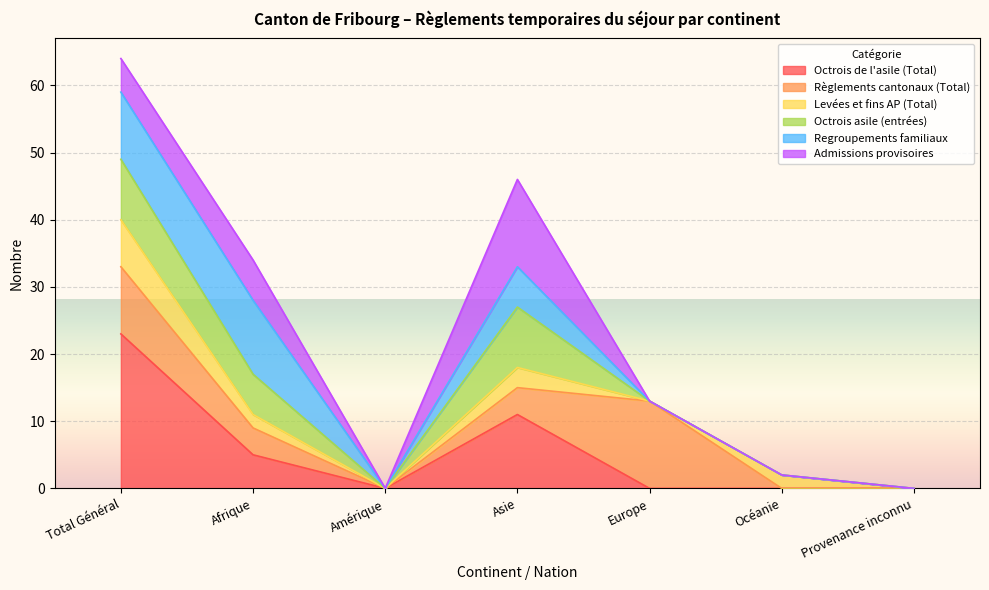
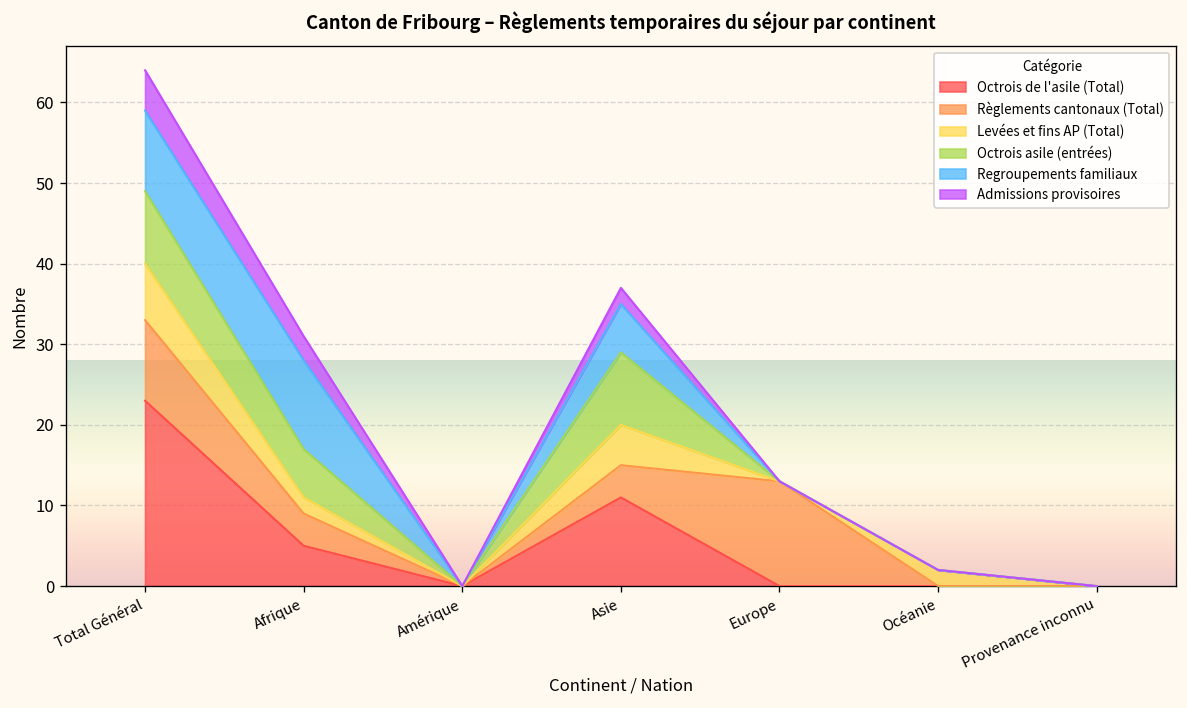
  {
    "Octrois de l'asile (Total)": {
      "Total Général": 23,
      "Afrique": 5,
      "Asie": 11,
      "Europe": 0
    },
    "Règlements cantonaux (Total)": {
      "Total Général": 10,
      "Afrique": 4,
      "Asie": 4
    },
    "Levées et fins AP (Total)": {
      "Total Général": 7,
      "Afrique": 2,
-     "Asie": 3
+     "Asie": 5
    },
    "Octrois asile (entrées)": {
      "Total Général": 9,
      "Afrique": 6,
      "Asie": 9
    },
    "Regroupements familiaux": {
      "Total Général": 10,
      "Afrique": 11,
      "Asie": 6
    },
    "Admissions provisoires": {
      "Total Général": 5,
-     "Afrique": 6,
-     "Asie": 13
+     "Afrique": 3,
+     "Asie": 2
    }
  }
